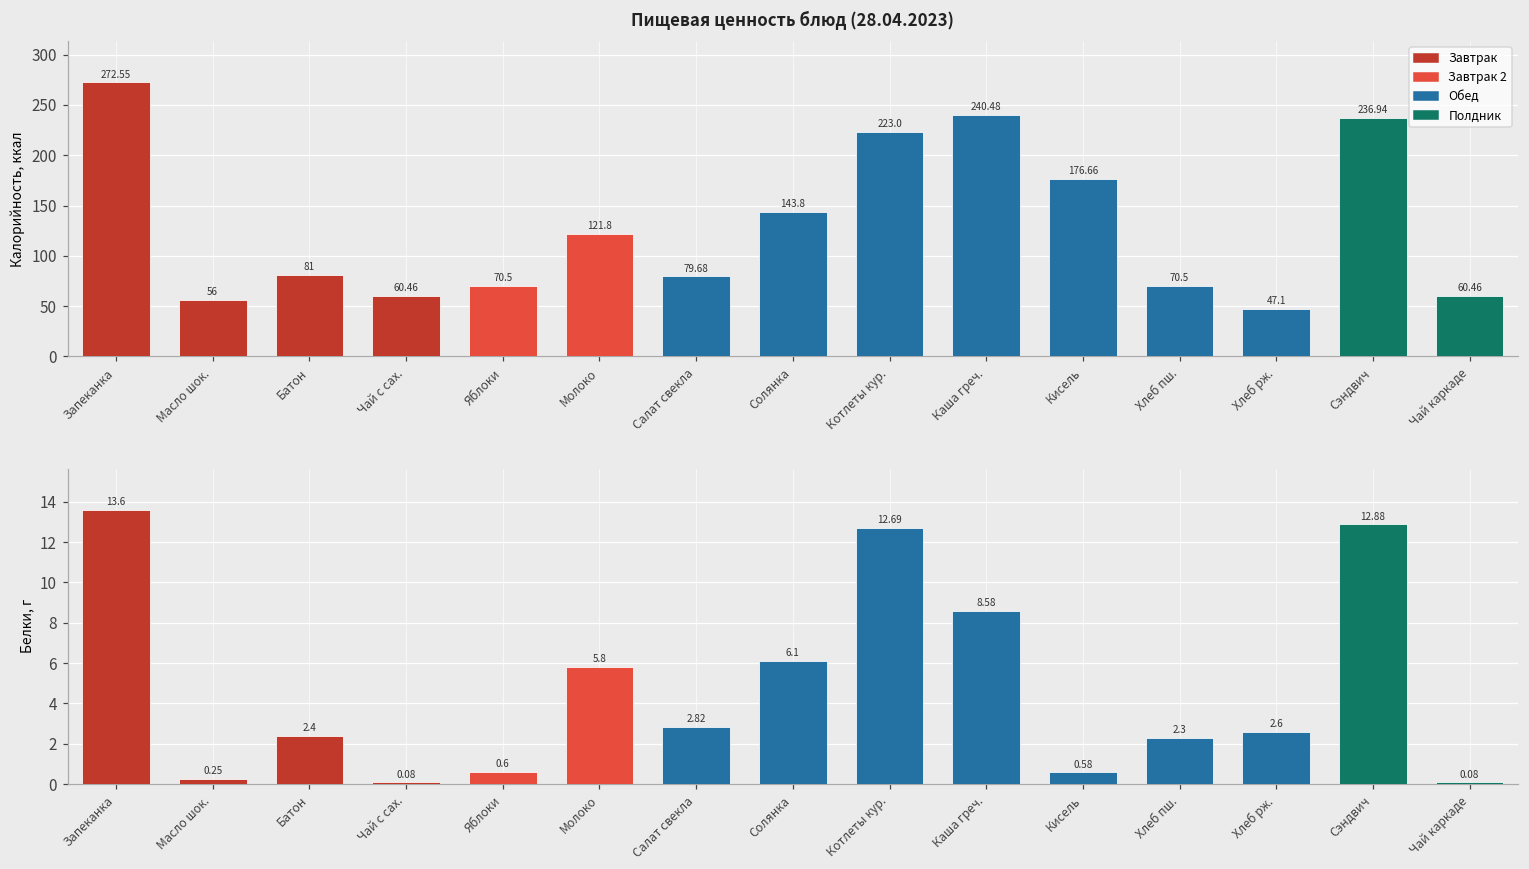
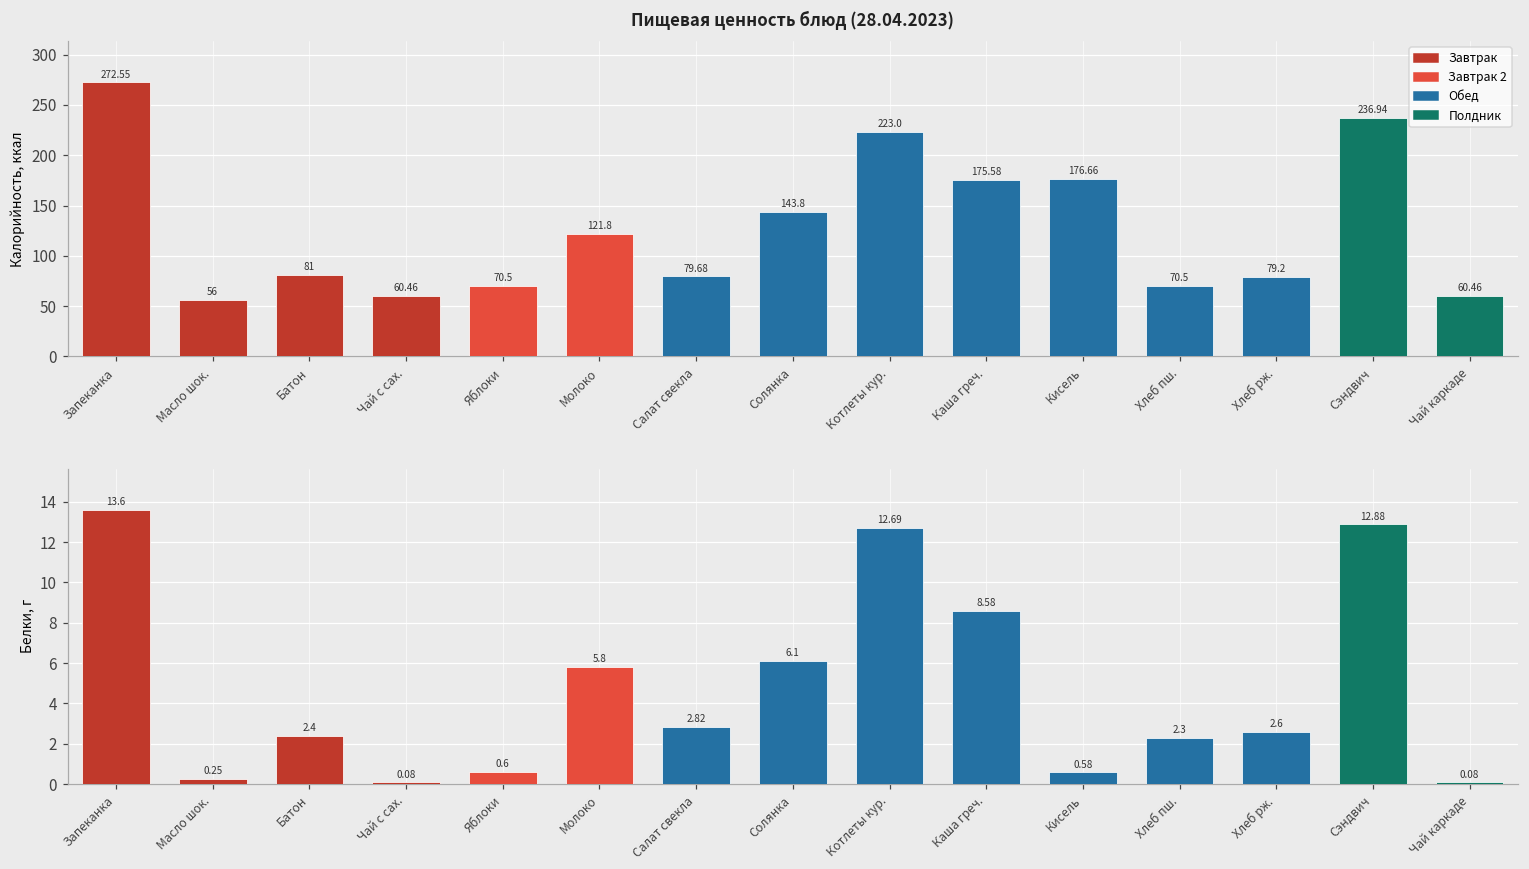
  {
    "Пищевая ценность блюд (28.04.2023)": {
      "Обед": {
        "Салат свекла": 79.68,
        "Солянка": 143.8,
        "Котлеты кур.": 223.0,
-       "Каша греч.": 240.48,
+       "Каша греч.": 175.58,
        "Кисель": 176.66,
        "Хлеб пш.": 70.5,
-       "Хлеб рж.": 47.1
+       "Хлеб рж.": 79.2
      },
      "Полдник": {
        "Сэндвич": 236.94,
        "Чай каркаде": 60.46
      }
    }
  }
